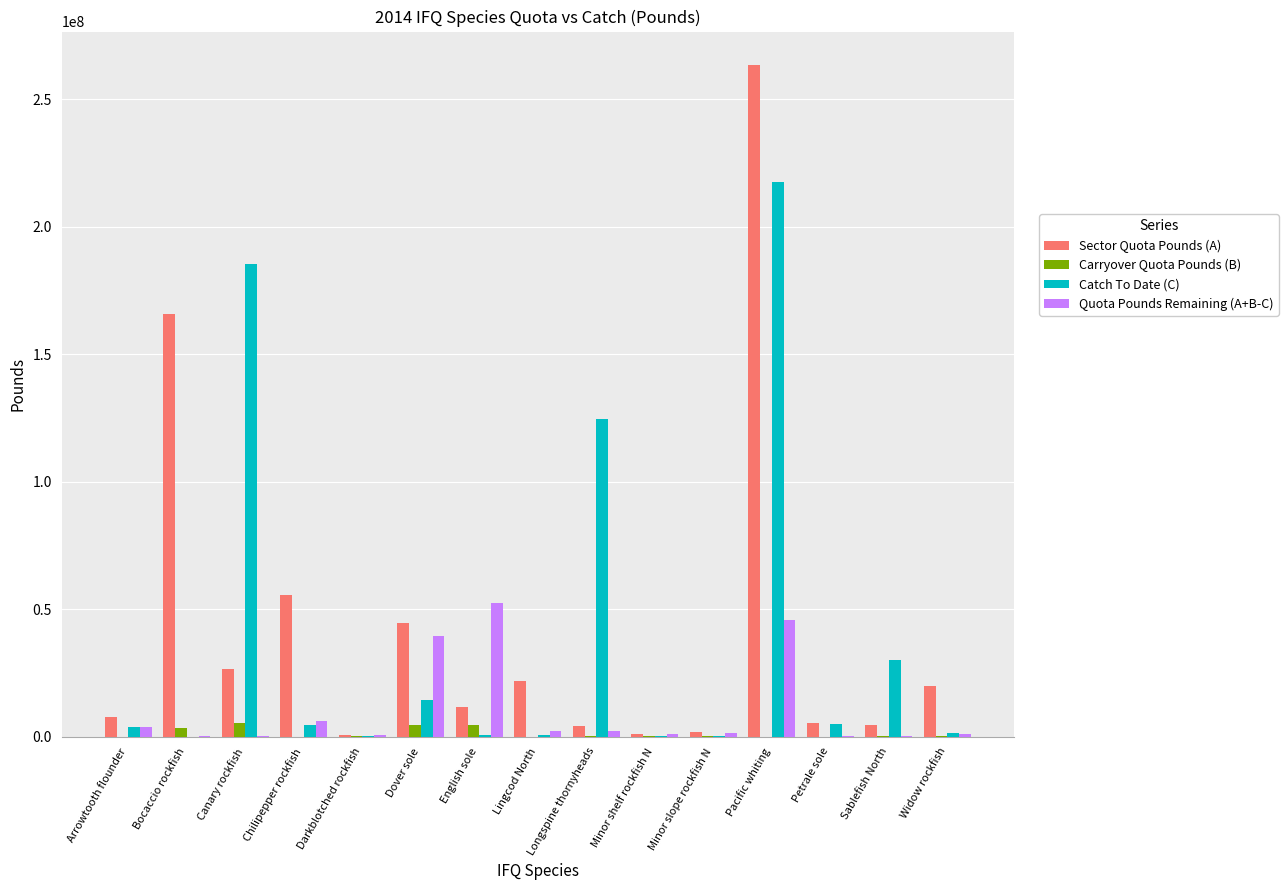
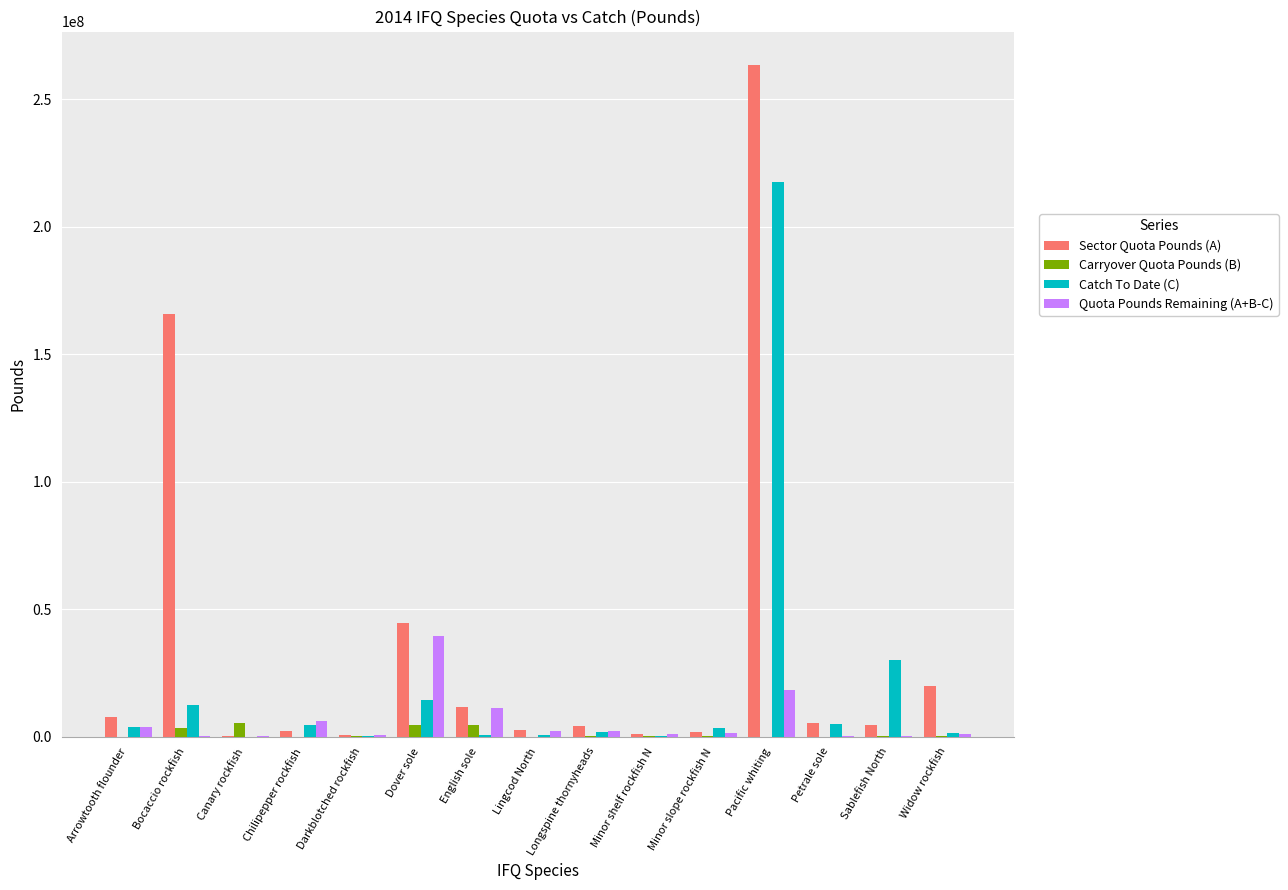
  {
    "Sector Quota Pounds (A)": {
      "Arrowtooth flounder": 8000000,
      "Bocaccio rockfish": 166000000,
-     "Canary rockfish": 26000000,
-     "Chilipepper rockfish": 55000000,
+     "Canary rockfish": 0,
+     "Chilipepper rockfish": 2000000,
      "Dover sole": 44000000,
      "English sole": 12000000,
-     "Lingcod North": 22000000,
+     "Lingcod North": 3000000,
      "Longspine thornyheads": 4000000,
      "Minor shelf rockfish N": 1000000,
      "Minor slope rockfish N": 2000000,
      "Pacific whiting": 263000000,
      "Petrale sole": 5000000,
      "Sablefish North": 4000000,
      "Widow rockfish": 20000000
    },
    "Carryover Quota Pounds (B)": {
      "Arrowtooth flounder": 0,
      "Bocaccio rockfish": 3000000,
      "Canary rockfish": 5000000,
      "Chilipepper rockfish": 0,
      "Dover sole": 5000000,
      "English sole": 4000000,
      "Lingcod North": 0,
      "Pacific whiting": 0,
      "Petrale sole": 0
    },
    "Catch To Date (C)": {
      "Arrowtooth flounder": 4000000,
-     "Bocaccio rockfish": 0,
-     "Canary rockfish": 185000000,
+     "Bocaccio rockfish": 12000000,
+     "Canary rockfish": 0,
      "Chilipepper rockfish": 4000000,
      "Dover sole": 14000000,
-     "Longspine thornyheads": 125000000,
-     "Minor slope rockfish N": 0,
+     "Longspine thornyheads": 2000000,
+     "Minor slope rockfish N": 4000000,
      "Pacific whiting": 218000000,
      "Petrale sole": 5000000,
      "Sablefish North": 30000000,
      "Widow rockfish": 1000000
    },
    "Quota Pounds Remaining (A+B-C)": {
      "Arrowtooth flounder": 4000000,
      "Chilipepper rockfish": 6000000,
      "Dover sole": 39000000,
-     "English sole": 52000000,
+     "English sole": 11000000,
      "Lingcod North": 2000000,
      "Longspine thornyheads": 2000000,
      "Minor shelf rockfish N": 1000000,
      "Minor slope rockfish N": 2000000,
-     "Pacific whiting": 46000000
+     "Pacific whiting": 18000000
    }
  }
